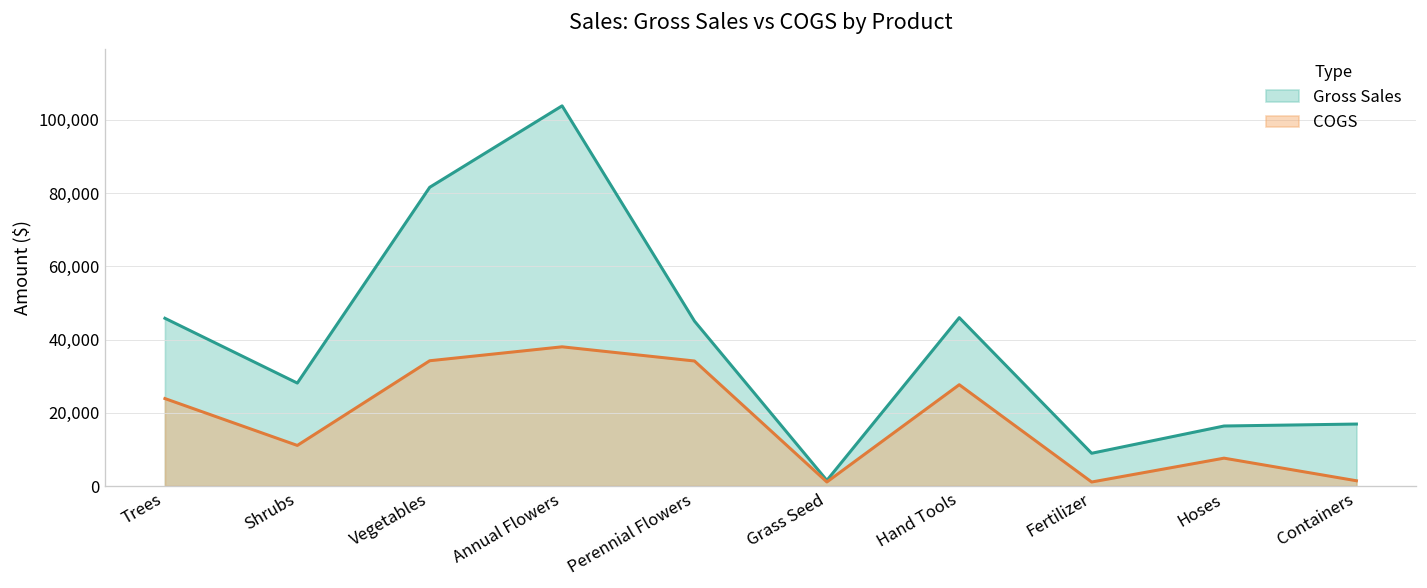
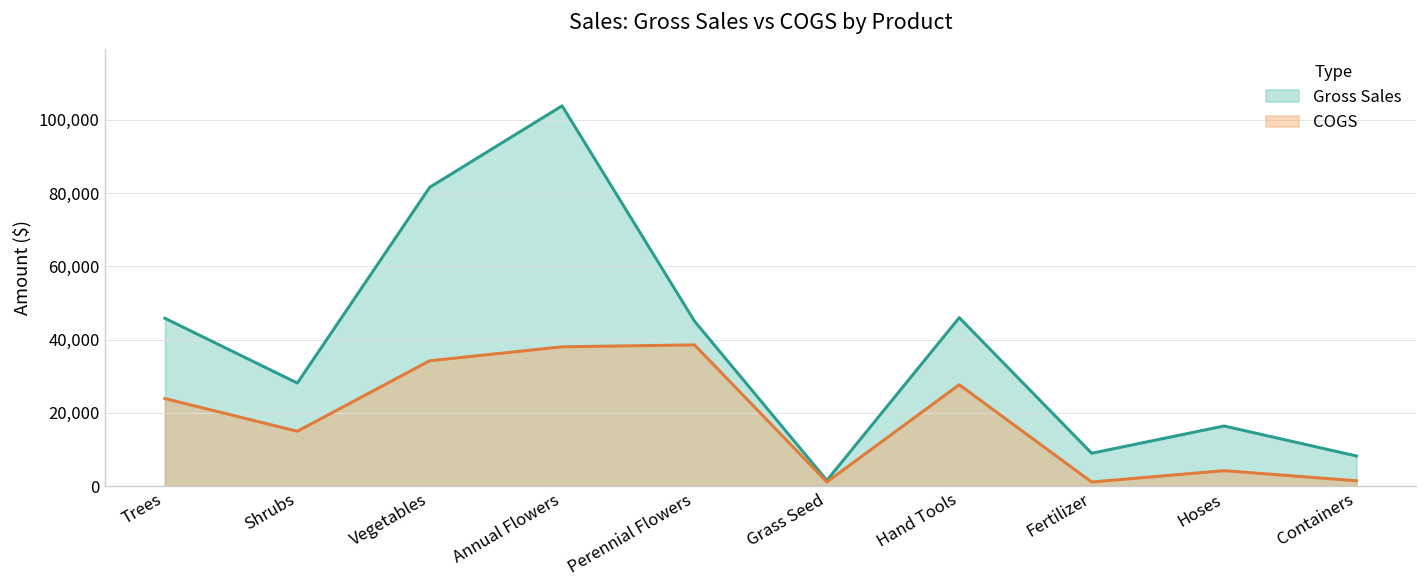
  {
    "Gross Sales": {
      "Trees": "46,000",
      "Shrubs": "28,000",
      "Vegetables": "82,000",
      "Annual Flowers": "104,000",
      "Perennial Flowers": "45,000",
      "Hand Tools": "46,000",
      "Fertilizer": "9,000",
      "Hoses": "16,000",
-     "Containers": "17,000"
+     "Containers": "8,000"
    },
    "COGS": {
      "Trees": "24,000",
-     "Shrubs": "11,000",
+     "Shrubs": "15,000",
      "Vegetables": "34,000",
      "Annual Flowers": "38,000",
-     "Perennial Flowers": "34,000",
+     "Perennial Flowers": "39,000",
      "Hand Tools": "28,000",
      "Fertilizer": "1,000",
-     "Hoses": "8,000",
+     "Hoses": "4,000",
      "Containers": "1,000"
    }
  }
